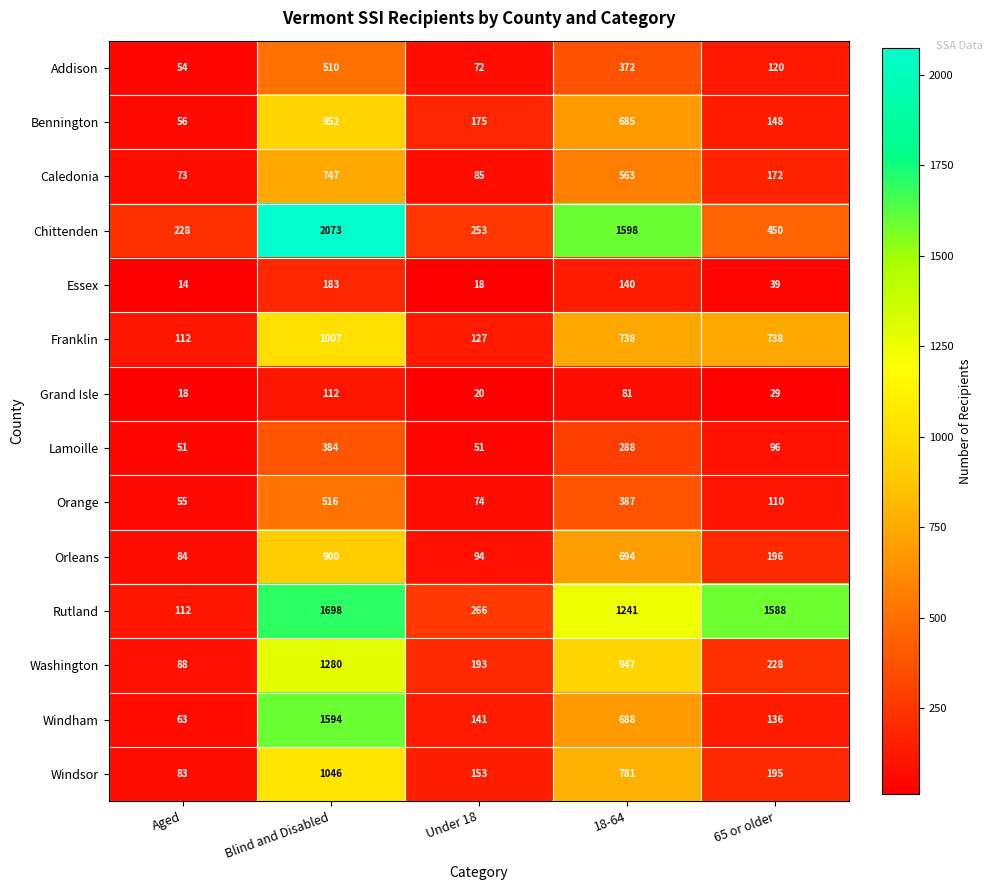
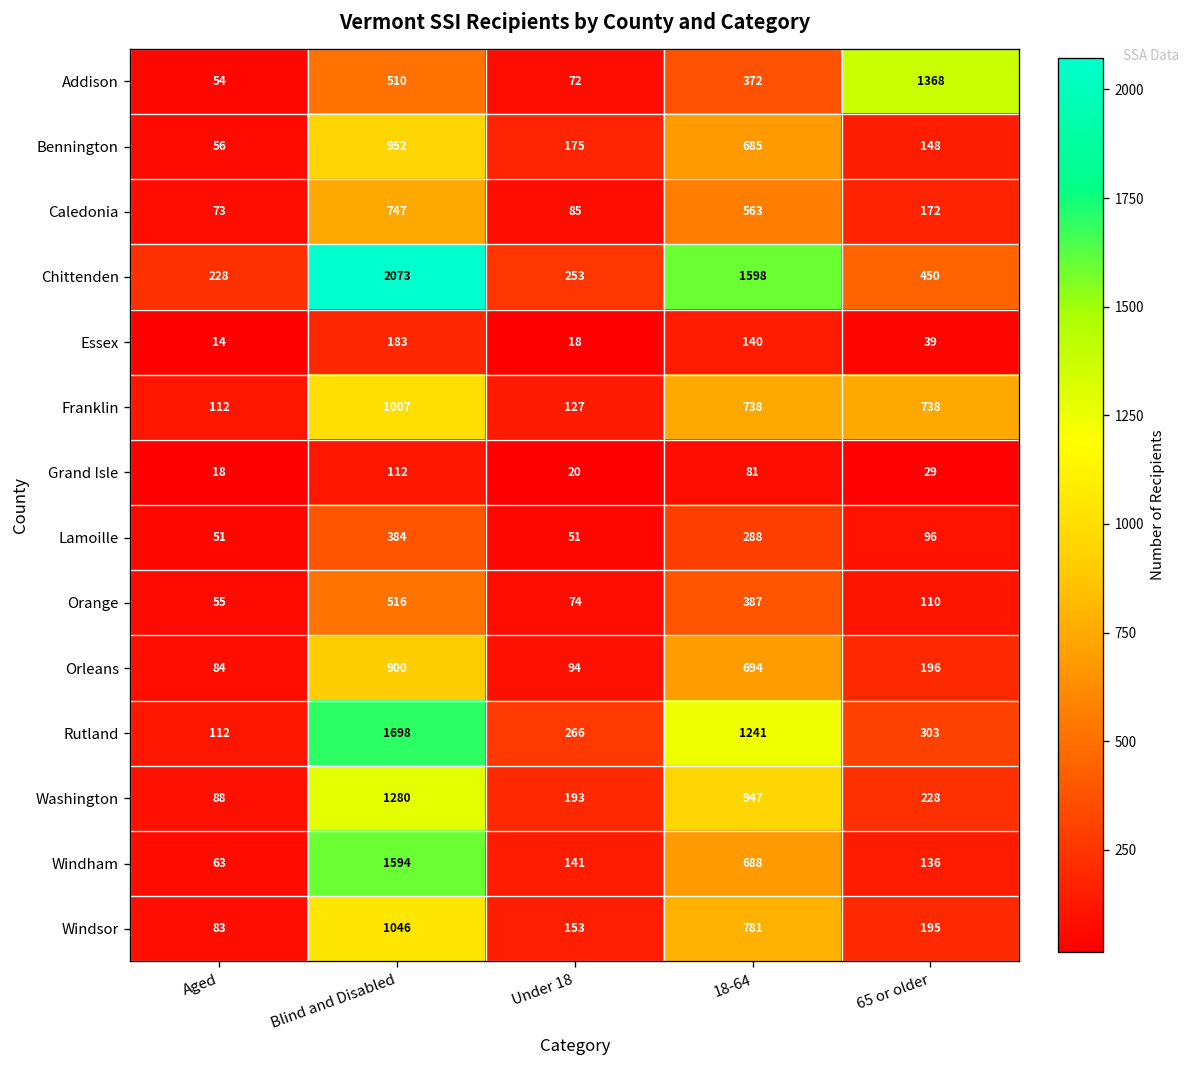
  {
    "Addison": {
      "Aged": 54,
      "Blind and Disabled": 510,
      "Under 18": 72,
      "18-64": 372,
-     "65 or older": 120
+     "65 or older": 1368
    },
    "Bennington": {
      "Aged": 56,
      "Blind and Disabled": 952,
      "Under 18": 175,
      "18-64": 685,
      "65 or older": 148
    },
    "Caledonia": {
      "Aged": 73,
      "Blind and Disabled": 747,
      "Under 18": 85,
      "18-64": 563,
      "65 or older": 172
    },
    "Chittenden": {
      "Aged": 228,
      "Blind and Disabled": 2073,
      "Under 18": 253,
      "18-64": 1598,
      "65 or older": 450
    },
    "Essex": {
      "Aged": 14,
      "Blind and Disabled": 183,
      "Under 18": 18,
      "18-64": 140,
      "65 or older": 39
    },
    "Franklin": {
      "Aged": 112,
      "Blind and Disabled": 1007,
      "Under 18": 127,
      "18-64": 738,
      "65 or older": 738
    },
    "Grand Isle": {
      "Aged": 18,
      "Blind and Disabled": 112,
      "Under 18": 20,
      "18-64": 81,
      "65 or older": 29
    },
    "Lamoille": {
      "Aged": 51,
      "Blind and Disabled": 384,
      "Under 18": 51,
      "18-64": 288,
      "65 or older": 96
    },
    "Orange": {
      "Aged": 55,
      "Blind and Disabled": 516,
      "Under 18": 74,
      "18-64": 387,
      "65 or older": 110
    },
    "Orleans": {
      "Aged": 84,
      "Blind and Disabled": 900,
      "Under 18": 94,
      "18-64": 694,
      "65 or older": 196
    },
    "Rutland": {
      "Aged": 112,
      "Blind and Disabled": 1698,
      "Under 18": 266,
      "18-64": 1241,
-     "65 or older": 1588
+     "65 or older": 303
    },
    "Washington": {
      "Aged": 88,
      "Blind and Disabled": 1280,
      "Under 18": 193,
      "18-64": 947,
      "65 or older": 228
    },
    "Windham": {
      "Aged": 63,
      "Blind and Disabled": 1594,
      "Under 18": 141,
      "18-64": 688,
      "65 or older": 136
    },
    "Windsor": {
      "Aged": 83,
      "Blind and Disabled": 1046,
      "Under 18": 153,
      "18-64": 781,
      "65 or older": 195
    }
  }
